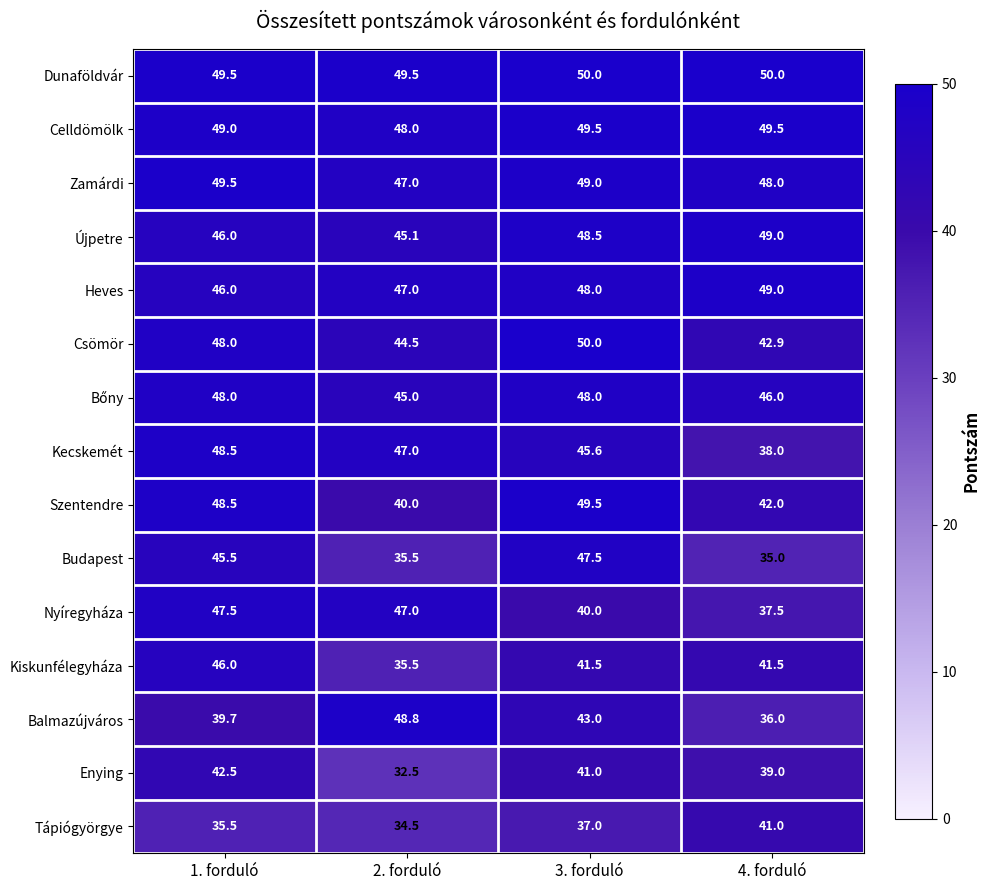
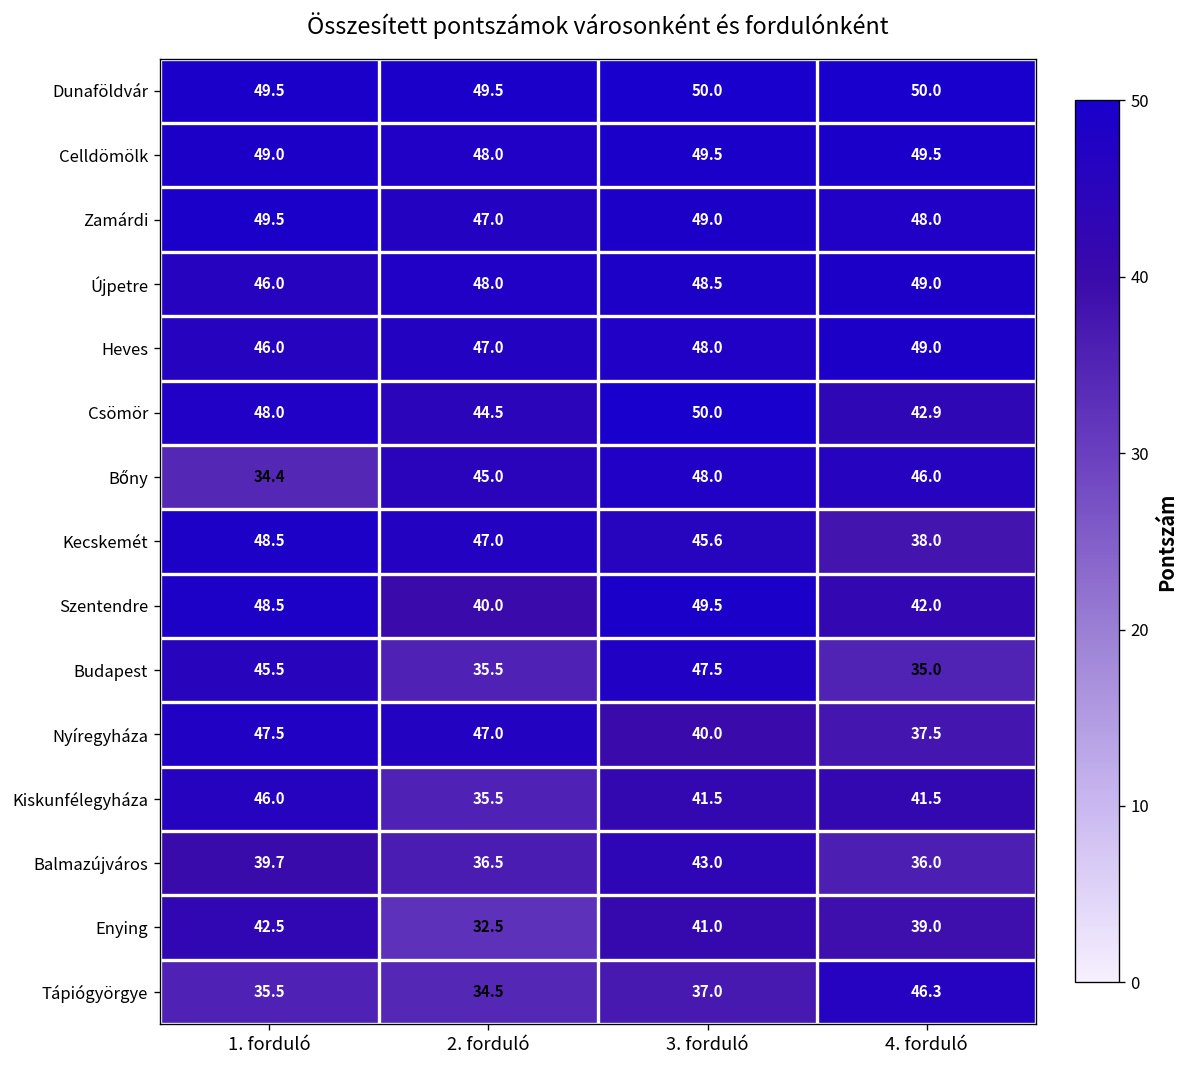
  {
    "Dunaföldvár": {
      "1. forduló": 49.5,
      "2. forduló": 49.5,
      "3. forduló": 50.0,
      "4. forduló": 50.0
    },
    "Celldömölk": {
      "1. forduló": 49.0,
      "2. forduló": 48.0,
      "3. forduló": 49.5,
      "4. forduló": 49.5
    },
    "Zamárdi": {
      "1. forduló": 49.5,
      "2. forduló": 47.0,
      "3. forduló": 49.0,
      "4. forduló": 48.0
    },
    "Újpetre": {
      "1. forduló": 46.0,
-     "2. forduló": 45.1,
+     "2. forduló": 48.0,
      "3. forduló": 48.5,
      "4. forduló": 49.0
    },
    "Heves": {
      "1. forduló": 46.0,
      "2. forduló": 47.0,
      "3. forduló": 48.0,
      "4. forduló": 49.0
    },
    "Csömör": {
      "1. forduló": 48.0,
      "2. forduló": 44.5,
      "3. forduló": 50.0,
      "4. forduló": 42.9
    },
    "Bőny": {
-     "1. forduló": 48.0,
+     "1. forduló": 34.4,
      "2. forduló": 45.0,
      "3. forduló": 48.0,
      "4. forduló": 46.0
    },
    "Kecskemét": {
      "1. forduló": 48.5,
      "2. forduló": 47.0,
      "3. forduló": 45.6,
      "4. forduló": 38.0
    },
    "Szentendre": {
      "1. forduló": 48.5,
      "2. forduló": 40.0,
      "3. forduló": 49.5,
      "4. forduló": 42.0
    },
    "Budapest": {
      "1. forduló": 45.5,
      "2. forduló": 35.5,
      "3. forduló": 47.5,
      "4. forduló": 35.0
    },
    "Nyíregyháza": {
      "1. forduló": 47.5,
      "2. forduló": 47.0,
      "3. forduló": 40.0,
      "4. forduló": 37.5
    },
    "Kiskunfélegyháza": {
      "1. forduló": 46.0,
      "2. forduló": 35.5,
      "3. forduló": 41.5,
      "4. forduló": 41.5
    },
    "Balmazújváros": {
      "1. forduló": 39.7,
-     "2. forduló": 48.8,
+     "2. forduló": 36.5,
      "3. forduló": 43.0,
      "4. forduló": 36.0
    },
    "Enying": {
      "1. forduló": 42.5,
      "2. forduló": 32.5,
      "3. forduló": 41.0,
      "4. forduló": 39.0
    },
    "Tápiógyörgye": {
      "1. forduló": 35.5,
      "2. forduló": 34.5,
      "3. forduló": 37.0,
-     "4. forduló": 41.0
+     "4. forduló": 46.3
    }
  }
